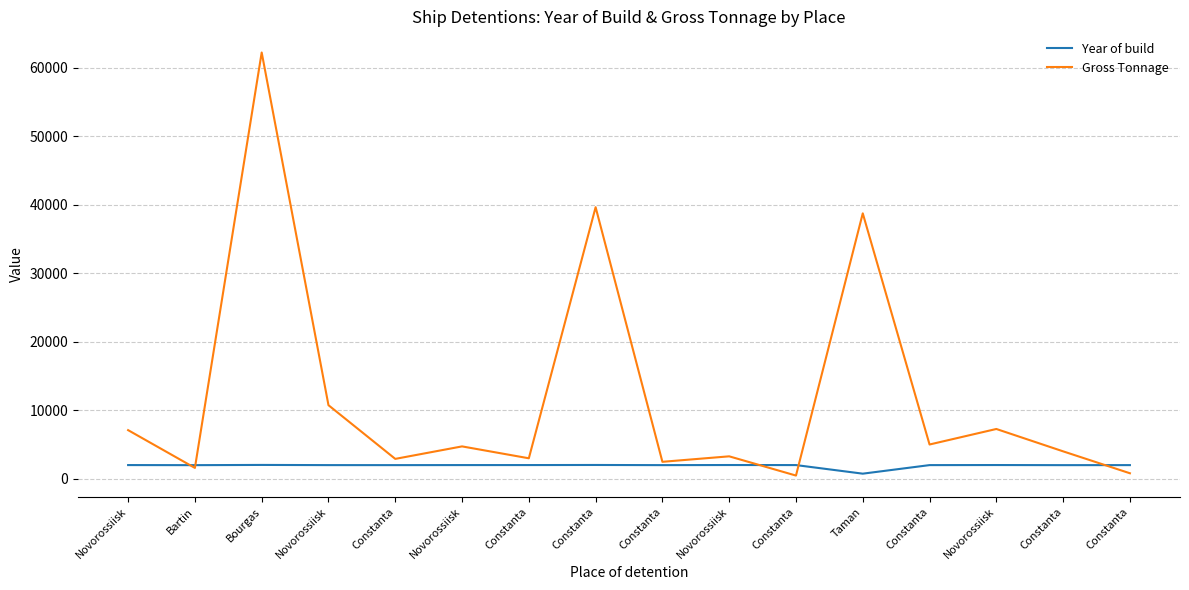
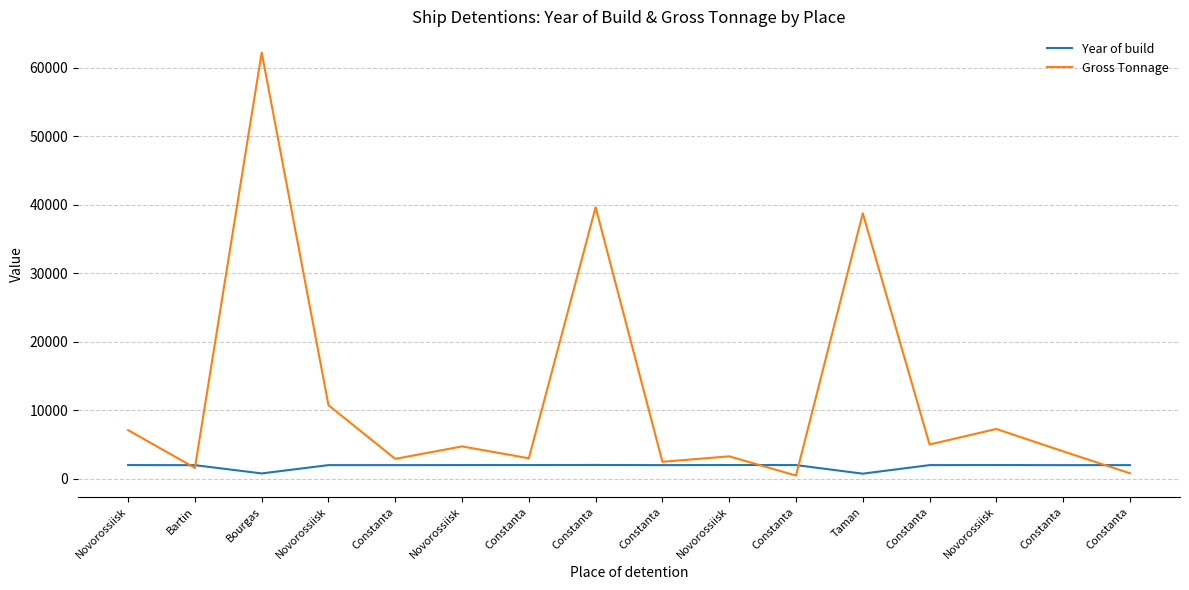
  {
    "Year of build": {
      "Bartin": 2000,
-     "Bourgas": 2000,
+     "Bourgas": 1000,
      "Taman": 1000
    },
    "Gross Tonnage": {
      "Bartin": 2000,
      "Bourgas": 62000,
      "Taman": 39000
    }
  }
